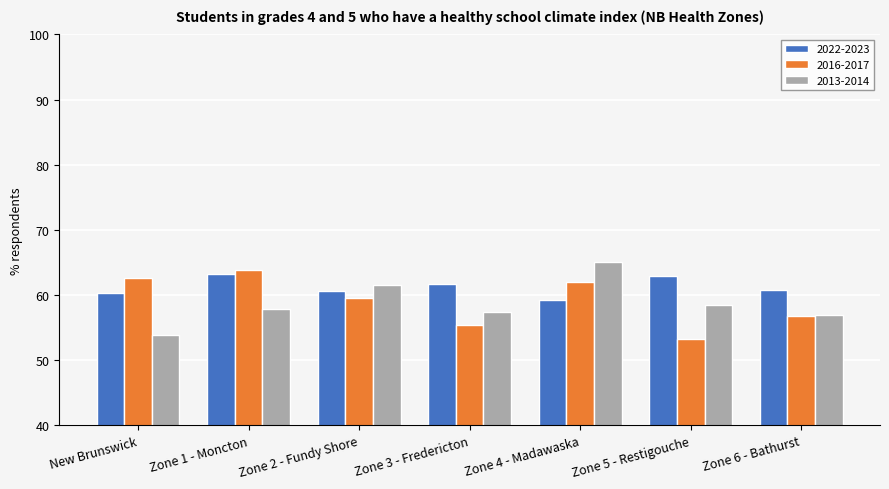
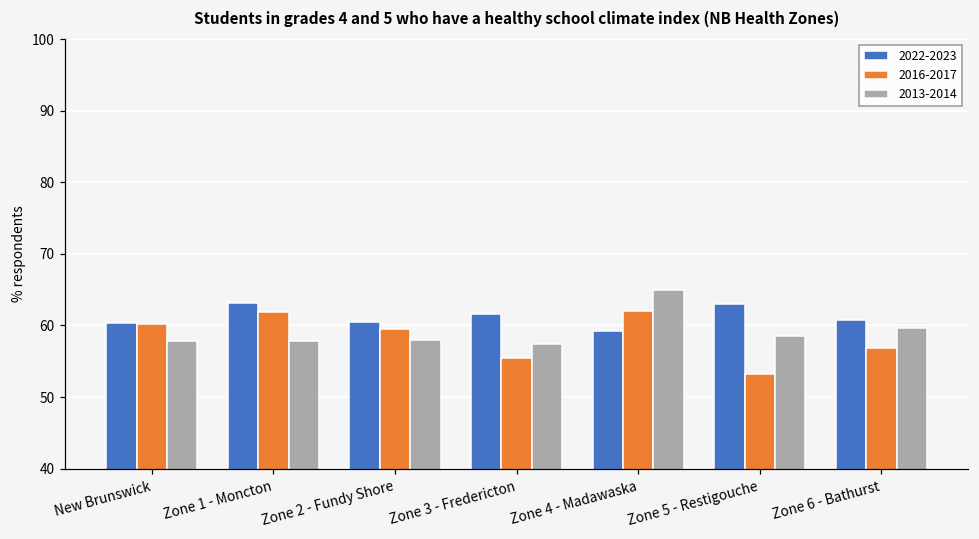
  {
    "2022-2023": {
      "New Brunswick": 60,
      "Zone 1 - Moncton": 63,
      "Zone 2 - Fundy Shore": 61,
      "Zone 3 - Fredericton": 62,
      "Zone 4 - Madawaska": 59,
      "Zone 5 - Restigouche": 63,
      "Zone 6 - Bathurst": 61
    },
    "2016-2017": {
-     "New Brunswick": 63,
-     "Zone 1 - Moncton": 64,
+     "New Brunswick": 60,
+     "Zone 1 - Moncton": 62,
      "Zone 2 - Fundy Shore": 60,
      "Zone 3 - Fredericton": 55,
      "Zone 4 - Madawaska": 62,
      "Zone 5 - Restigouche": 53,
      "Zone 6 - Bathurst": 57
    },
    "2013-2014": {
-     "New Brunswick": 54,
+     "New Brunswick": 58,
      "Zone 1 - Moncton": 58,
-     "Zone 2 - Fundy Shore": 61,
+     "Zone 2 - Fundy Shore": 58,
      "Zone 3 - Fredericton": 57,
      "Zone 4 - Madawaska": 65,
      "Zone 5 - Restigouche": 58,
-     "Zone 6 - Bathurst": 57
+     "Zone 6 - Bathurst": 60
    }
  }
